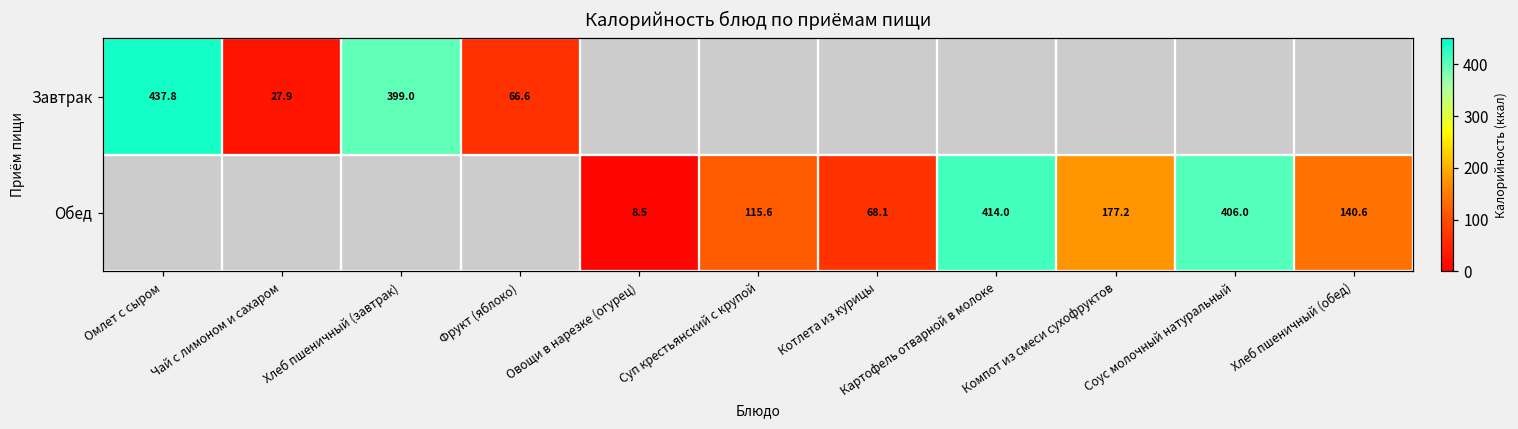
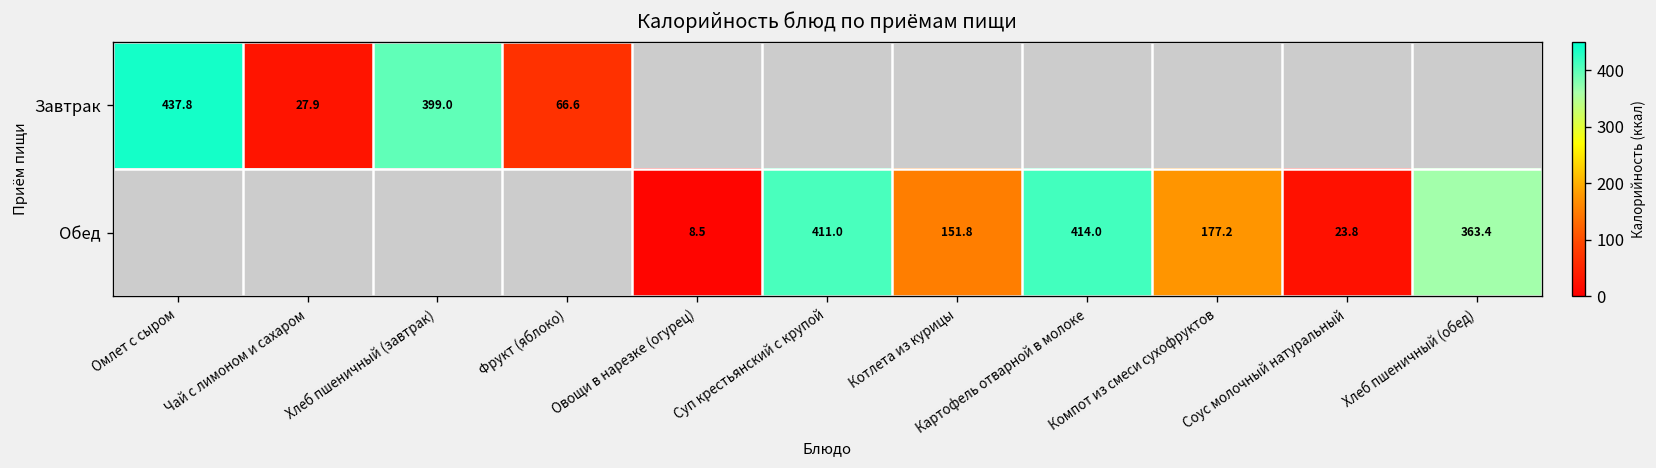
  {
    "Завтрак": {
      "Омлет с сыром": 437.8,
      "Чай с лимоном и сахаром": 27.9,
      "Хлеб пшеничный (завтрак)": 399.0,
      "Фрукт (яблоко)": 66.6
    },
    "Обед": {
      "Овощи в нарезке (огурец)": 8.5,
-     "Суп крестьянский с крупой": 115.6,
-     "Котлета из курицы": 68.1,
+     "Суп крестьянский с крупой": 411.0,
+     "Котлета из курицы": 151.8,
      "Картофель отварной в молоке": 414.0,
      "Компот из смеси сухофруктов": 177.2,
-     "Соус молочный натуральный": 406.0,
-     "Хлеб пшеничный (обед)": 140.6
+     "Соус молочный натуральный": 23.8,
+     "Хлеб пшеничный (обед)": 363.4
    }
  }
